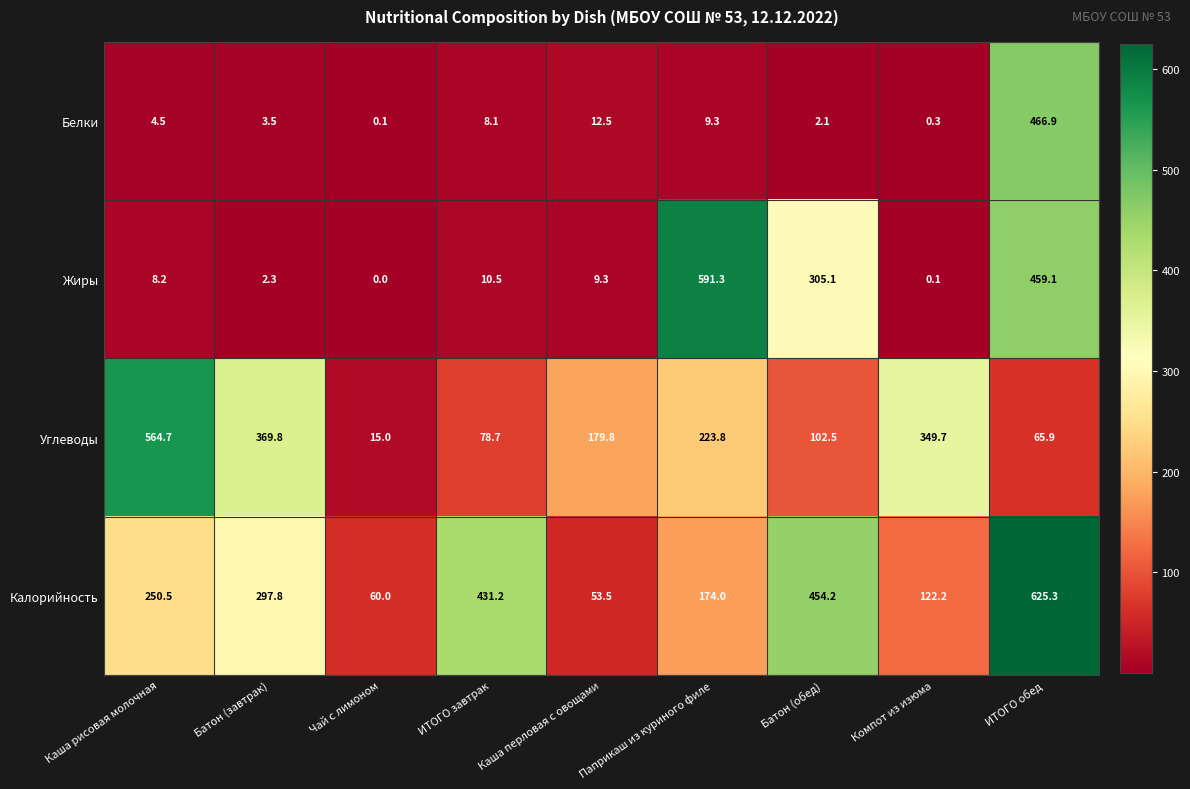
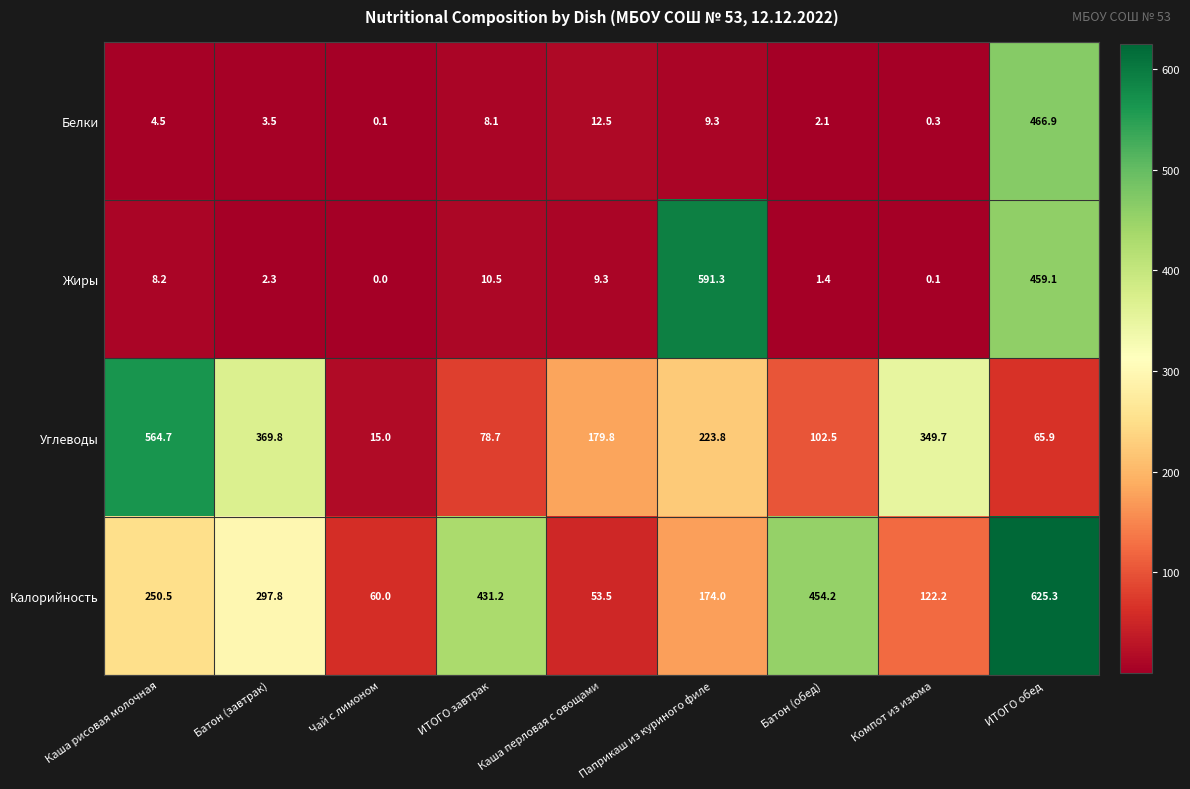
  {
    "Белки": {
      "Каша рисовая молочная": 4.5,
      "Батон (завтрак)": 3.5,
      "Чай с лимоном": 0.1,
      "ИТОГО завтрак": 8.1,
      "Каша перловая с овощами": 12.5,
      "Паприкаш из куриного филе": 9.3,
      "Батон (обед)": 2.1,
      "Компот из изюма": 0.3,
      "ИТОГО обед": 466.9
    },
    "Жиры": {
      "Каша рисовая молочная": 8.2,
      "Батон (завтрак)": 2.3,
      "Чай с лимоном": 0.0,
      "ИТОГО завтрак": 10.5,
      "Каша перловая с овощами": 9.3,
      "Паприкаш из куриного филе": 591.3,
-     "Батон (обед)": 305.1,
+     "Батон (обед)": 1.4,
      "Компот из изюма": 0.1,
      "ИТОГО обед": 459.1
    },
    "Углеводы": {
      "Каша рисовая молочная": 564.7,
      "Батон (завтрак)": 369.8,
      "Чай с лимоном": 15.0,
      "ИТОГО завтрак": 78.7,
      "Каша перловая с овощами": 179.8,
      "Паприкаш из куриного филе": 223.8,
      "Батон (обед)": 102.5,
      "Компот из изюма": 349.7,
      "ИТОГО обед": 65.9
    },
    "Калорийность": {
      "Каша рисовая молочная": 250.5,
      "Батон (завтрак)": 297.8,
      "Чай с лимоном": 60.0,
      "ИТОГО завтрак": 431.2,
      "Каша перловая с овощами": 53.5,
      "Паприкаш из куриного филе": 174.0,
      "Батон (обед)": 454.2,
      "Компот из изюма": 122.2,
      "ИТОГО обед": 625.3
    }
  }
